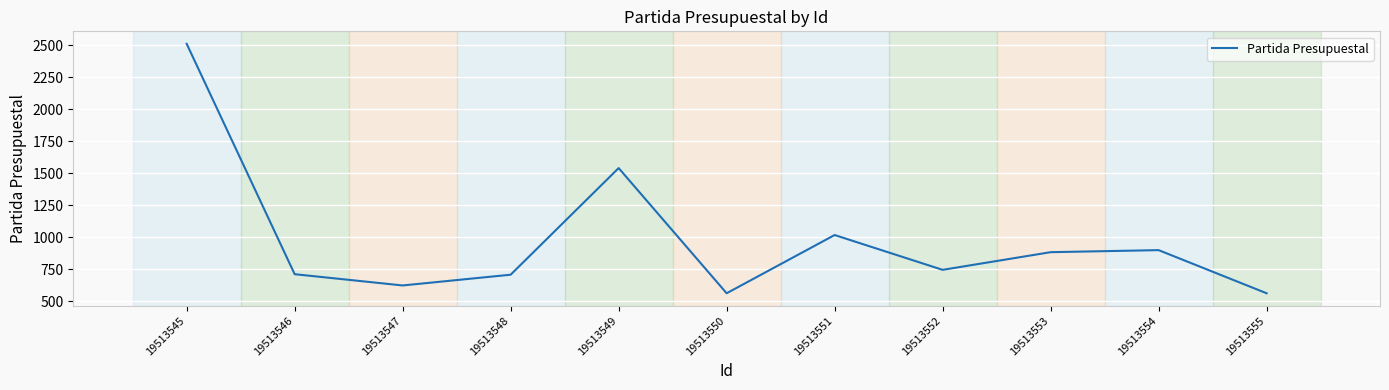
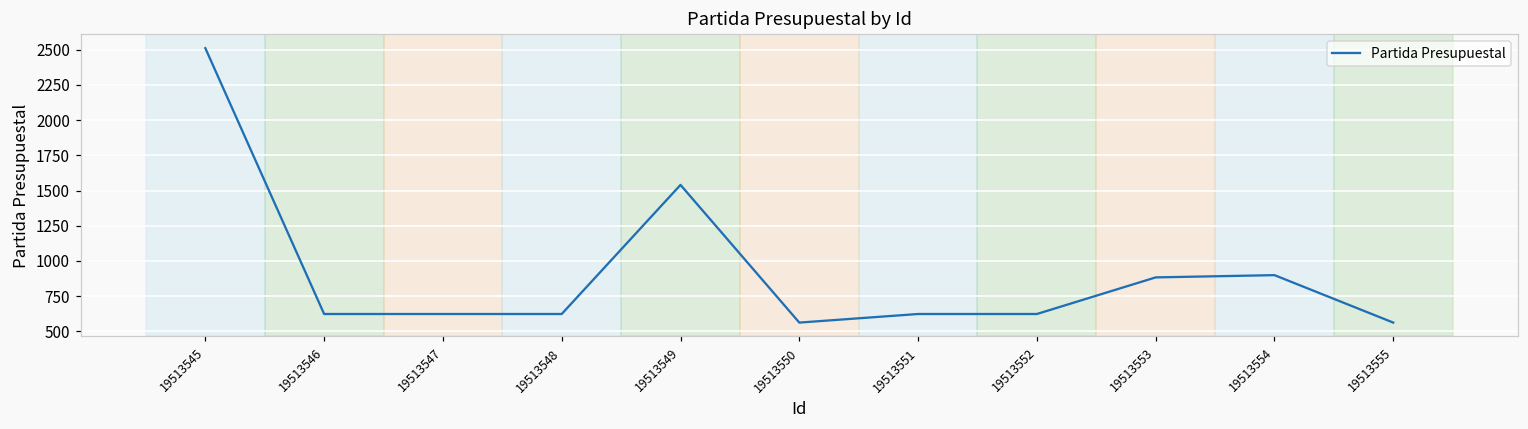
  {
    "19513545": 2510,
-   "19513546": 710,
+   "19513546": 620,
    "19513547": 620,
-   "19513548": 710,
+   "19513548": 620,
    "19513549": 1540,
    "19513550": 560,
-   "19513551": 1020,
-   "19513552": 750,
+   "19513551": 620,
+   "19513552": 620,
    "19513553": 880,
    "19513554": 900,
    "19513555": 560
  }
